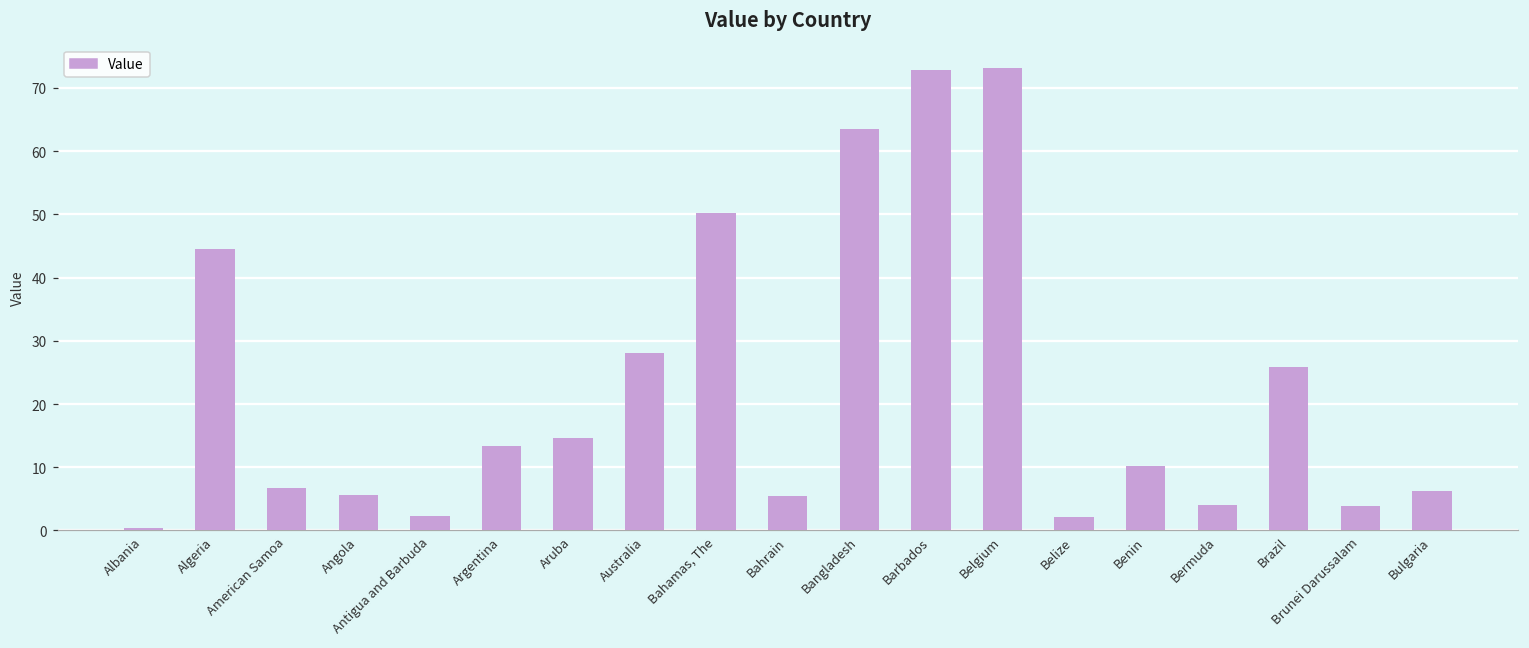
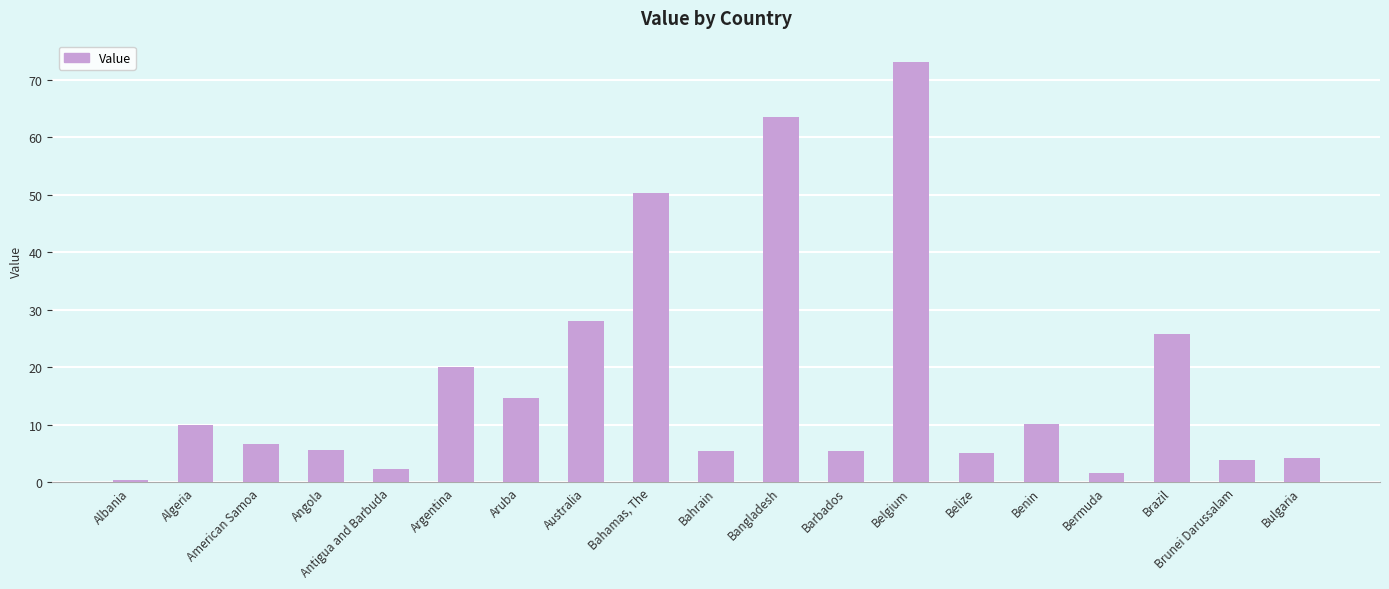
  {
-   "Algeria": 45,
+   "Algeria": 10,
    "American Samoa": 7,
    "Angola": 6,
    "Antigua and Barbuda": 2,
-   "Argentina": 13,
+   "Argentina": 20,
    "Aruba": 15,
    "Australia": 28,
    "Bahamas, The": 50,
    "Bahrain": 5,
    "Bangladesh": 64,
-   "Barbados": 73,
+   "Barbados": 5,
    "Belgium": 73,
-   "Belize": 2,
+   "Belize": 5,
    "Benin": 10,
-   "Bermuda": 4,
+   "Bermuda": 2,
    "Brazil": 26,
    "Brunei Darussalam": 4,
-   "Bulgaria": 6
+   "Bulgaria": 4
  }
